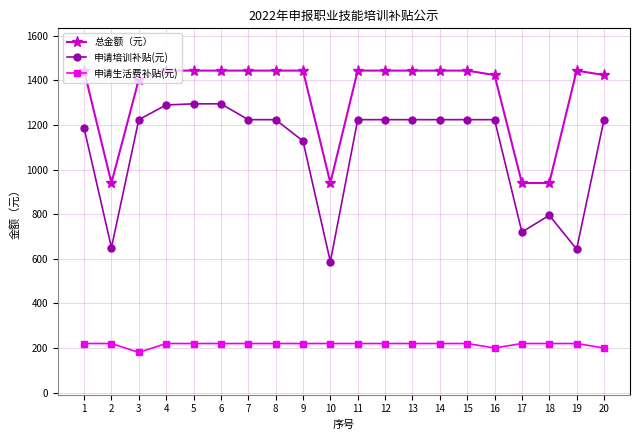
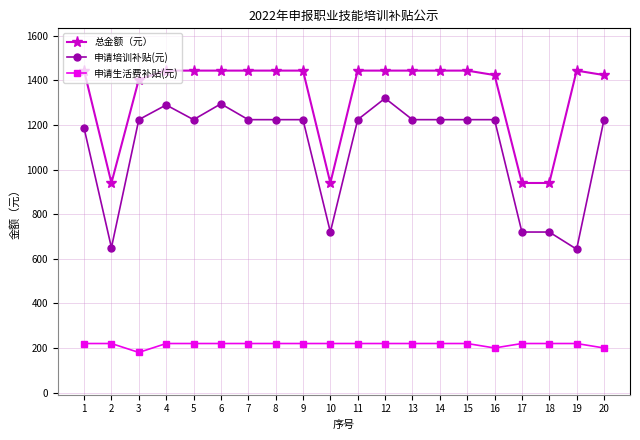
  {
    "申请培训补贴(元)": {
      "1": 1190,
      "2": 650,
      "3": 1220,
      "4": 1290,
-     "5": 1300,
+     "5": 1220,
      "6": 1300,
      "7": 1220,
      "8": 1220,
-     "9": 1130,
-     "10": 590,
+     "9": 1220,
+     "10": 720,
      "11": 1220,
-     "12": 1220,
+     "12": 1320,
      "13": 1220,
      "14": 1220,
      "15": 1220,
      "16": 1220,
      "17": 720,
-     "18": 800,
+     "18": 720,
      "19": 640,
      "20": 1220
    }
  }
